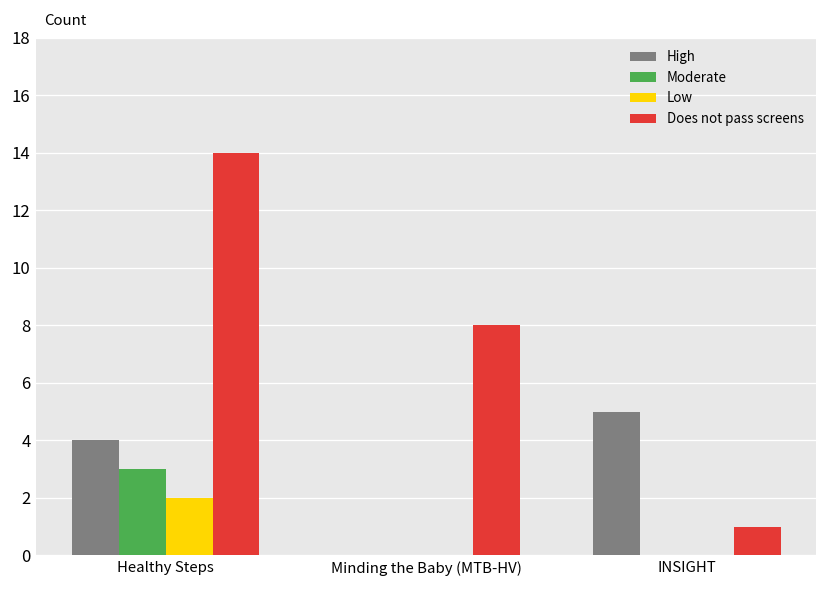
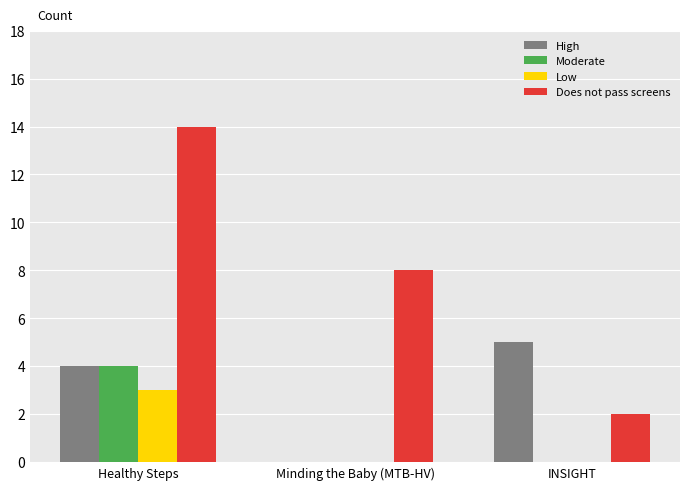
  {
    "High": {
      "Healthy Steps": 4,
      "Minding the Baby (MTB-HV)": 0,
      "INSIGHT": 5
    },
    "Moderate": {
-     "Healthy Steps": 3,
+     "Healthy Steps": 4,
      "Minding the Baby (MTB-HV)": 0,
      "INSIGHT": 0
    },
    "Low": {
-     "Healthy Steps": 2,
+     "Healthy Steps": 3,
      "Minding the Baby (MTB-HV)": 0,
      "INSIGHT": 0
    },
    "Does not pass screens": {
      "Healthy Steps": 14,
      "Minding the Baby (MTB-HV)": 8,
-     "INSIGHT": 1
+     "INSIGHT": 2
    }
  }
